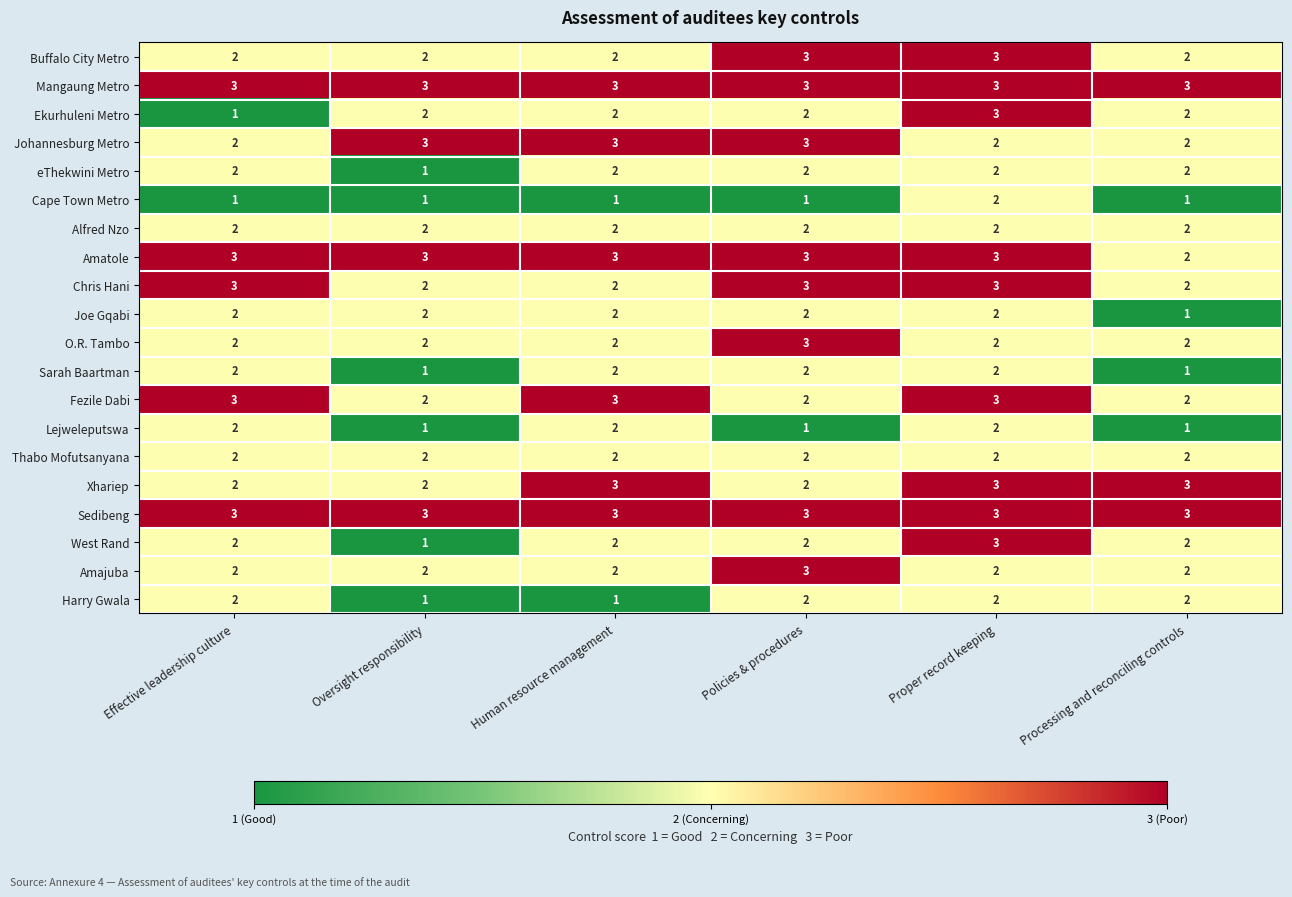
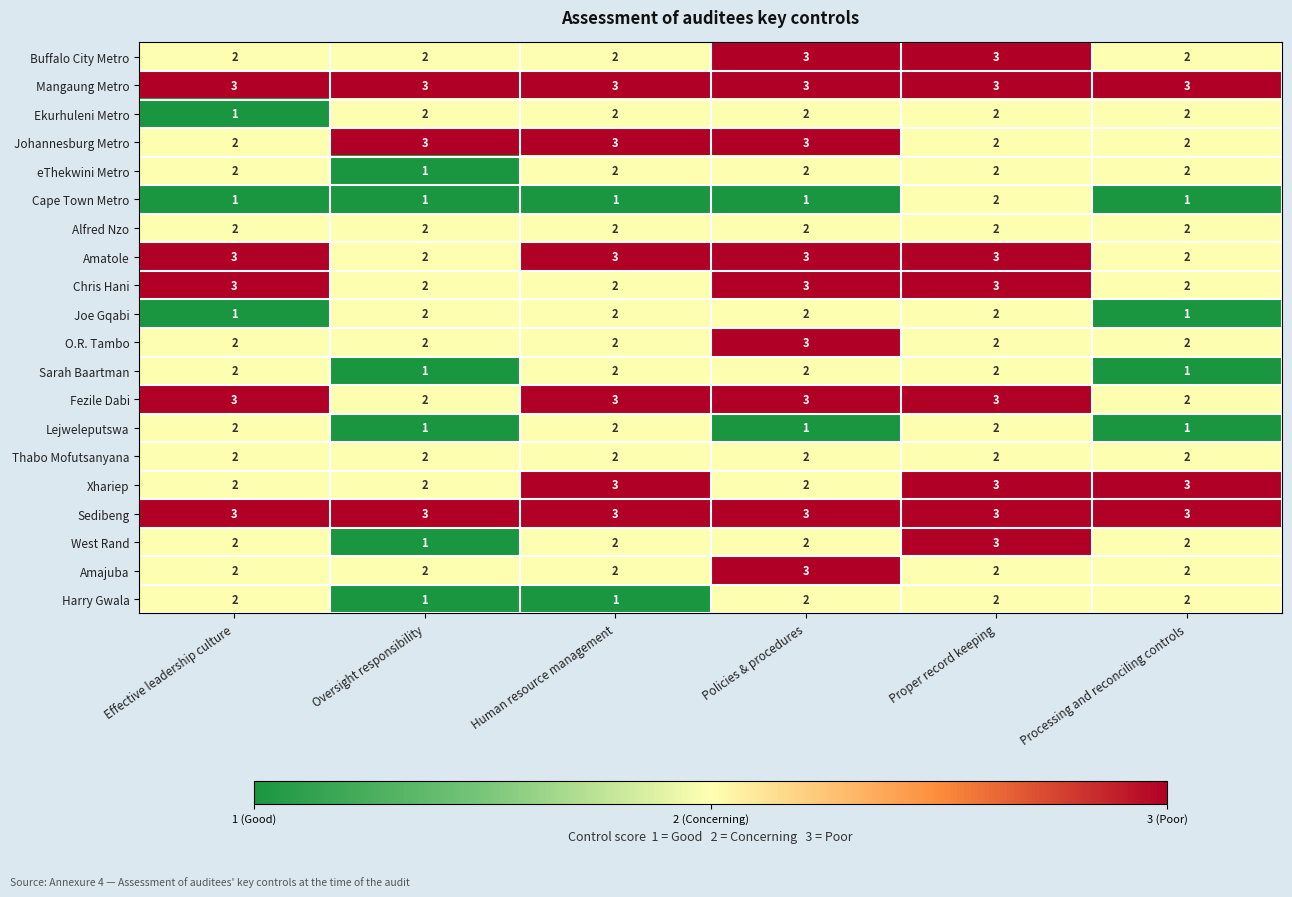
  {
    "Buffalo City Metro": {
      "Effective leadership culture": 2,
      "Oversight responsibility": 2,
      "Human resource management": 2,
      "Policies & procedures": 3,
      "Proper record keeping": 3,
      "Processing and reconciling controls": 2
    },
    "Mangaung Metro": {
      "Effective leadership culture": 3,
      "Oversight responsibility": 3,
      "Human resource management": 3,
      "Policies & procedures": 3,
      "Proper record keeping": 3,
      "Processing and reconciling controls": 3
    },
    "Ekurhuleni Metro": {
      "Effective leadership culture": 1,
      "Oversight responsibility": 2,
      "Human resource management": 2,
      "Policies & procedures": 2,
-     "Proper record keeping": 3,
+     "Proper record keeping": 2,
      "Processing and reconciling controls": 2
    },
    "Johannesburg Metro": {
      "Effective leadership culture": 2,
      "Oversight responsibility": 3,
      "Human resource management": 3,
      "Policies & procedures": 3,
      "Proper record keeping": 2,
      "Processing and reconciling controls": 2
    },
    "eThekwini Metro": {
      "Effective leadership culture": 2,
      "Oversight responsibility": 1,
      "Human resource management": 2,
      "Policies & procedures": 2,
      "Proper record keeping": 2,
      "Processing and reconciling controls": 2
    },
    "Cape Town Metro": {
      "Effective leadership culture": 1,
      "Oversight responsibility": 1,
      "Human resource management": 1,
      "Policies & procedures": 1,
      "Proper record keeping": 2,
      "Processing and reconciling controls": 1
    },
    "Alfred Nzo": {
      "Effective leadership culture": 2,
      "Oversight responsibility": 2,
      "Human resource management": 2,
      "Policies & procedures": 2,
      "Proper record keeping": 2,
      "Processing and reconciling controls": 2
    },
    "Amatole": {
      "Effective leadership culture": 3,
-     "Oversight responsibility": 3,
+     "Oversight responsibility": 2,
      "Human resource management": 3,
      "Policies & procedures": 3,
      "Proper record keeping": 3,
      "Processing and reconciling controls": 2
    },
    "Chris Hani": {
      "Effective leadership culture": 3,
      "Oversight responsibility": 2,
      "Human resource management": 2,
      "Policies & procedures": 3,
      "Proper record keeping": 3,
      "Processing and reconciling controls": 2
    },
    "Joe Gqabi": {
-     "Effective leadership culture": 2,
+     "Effective leadership culture": 1,
      "Oversight responsibility": 2,
      "Human resource management": 2,
      "Policies & procedures": 2,
      "Proper record keeping": 2,
      "Processing and reconciling controls": 1
    },
    "O.R. Tambo": {
      "Effective leadership culture": 2,
      "Oversight responsibility": 2,
      "Human resource management": 2,
      "Policies & procedures": 3,
      "Proper record keeping": 2,
      "Processing and reconciling controls": 2
    },
    "Sarah Baartman": {
      "Effective leadership culture": 2,
      "Oversight responsibility": 1,
      "Human resource management": 2,
      "Policies & procedures": 2,
      "Proper record keeping": 2,
      "Processing and reconciling controls": 1
    },
    "Fezile Dabi": {
      "Effective leadership culture": 3,
      "Oversight responsibility": 2,
      "Human resource management": 3,
-     "Policies & procedures": 2,
+     "Policies & procedures": 3,
      "Proper record keeping": 3,
      "Processing and reconciling controls": 2
    },
    "Lejweleputswa": {
      "Effective leadership culture": 2,
      "Oversight responsibility": 1,
      "Human resource management": 2,
      "Policies & procedures": 1,
      "Proper record keeping": 2,
      "Processing and reconciling controls": 1
    },
    "Thabo Mofutsanyana": {
      "Effective leadership culture": 2,
      "Oversight responsibility": 2,
      "Human resource management": 2,
      "Policies & procedures": 2,
      "Proper record keeping": 2,
      "Processing and reconciling controls": 2
    },
    "Xhariep": {
      "Effective leadership culture": 2,
      "Oversight responsibility": 2,
      "Human resource management": 3,
      "Policies & procedures": 2,
      "Proper record keeping": 3,
      "Processing and reconciling controls": 3
    },
    "Sedibeng": {
      "Effective leadership culture": 3,
      "Oversight responsibility": 3,
      "Human resource management": 3,
      "Policies & procedures": 3,
      "Proper record keeping": 3,
      "Processing and reconciling controls": 3
    },
    "West Rand": {
      "Effective leadership culture": 2,
      "Oversight responsibility": 1,
      "Human resource management": 2,
      "Policies & procedures": 2,
      "Proper record keeping": 3,
      "Processing and reconciling controls": 2
    },
    "Amajuba": {
      "Effective leadership culture": 2,
      "Oversight responsibility": 2,
      "Human resource management": 2,
      "Policies & procedures": 3,
      "Proper record keeping": 2,
      "Processing and reconciling controls": 2
    },
    "Harry Gwala": {
      "Effective leadership culture": 2,
      "Oversight responsibility": 1,
      "Human resource management": 1,
      "Policies & procedures": 2,
      "Proper record keeping": 2,
      "Processing and reconciling controls": 2
    }
  }
